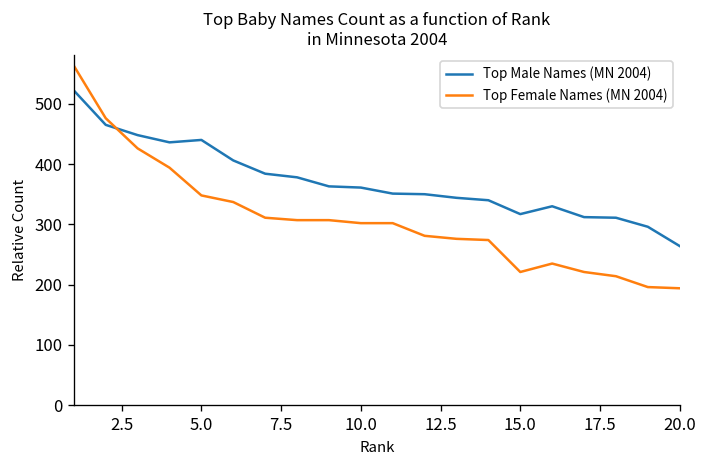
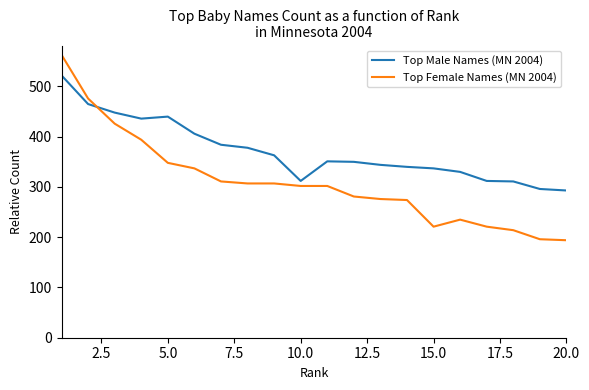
  {
    "Top Male Names (MN 2004)": {
      "5.0": 440,
-     "10.0": 360,
-     "15.0": 320,
-     "20.0": 260
+     "10.0": 310,
+     "15.0": 340,
+     "20.0": 290
    },
    "Top Female Names (MN 2004)": {
      "5.0": 350,
      "10.0": 300,
      "15.0": 220,
      "20.0": 190
    }
  }
